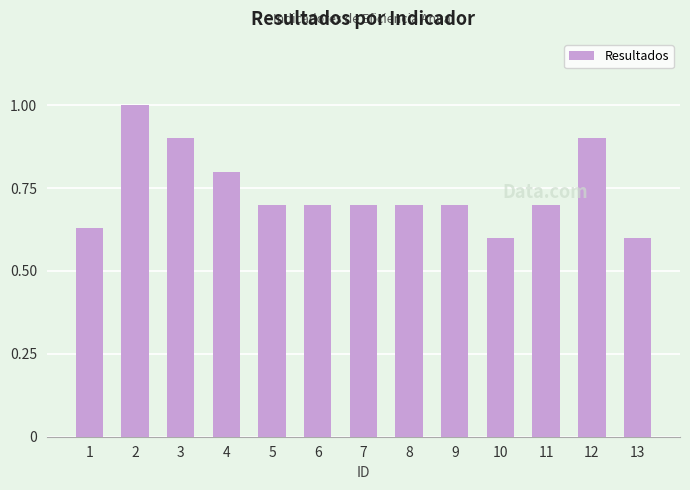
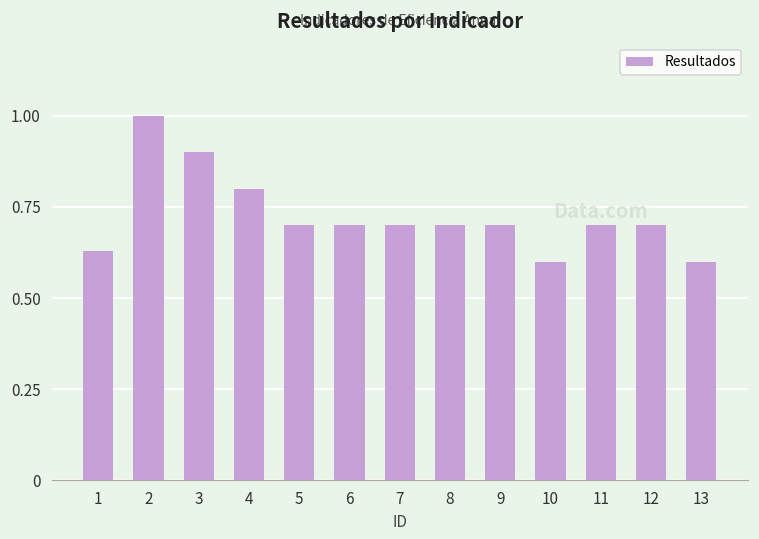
  {
    "1": 0.63,
    "2": 1.0,
    "3": 0.9,
    "4": 0.8,
    "5": 0.7,
    "6": 0.7,
    "7": 0.7,
    "8": 0.7,
    "9": 0.7,
    "10": 0.6,
    "11": 0.7,
-   "12": 0.9,
+   "12": 0.7,
    "13": 0.6
  }
